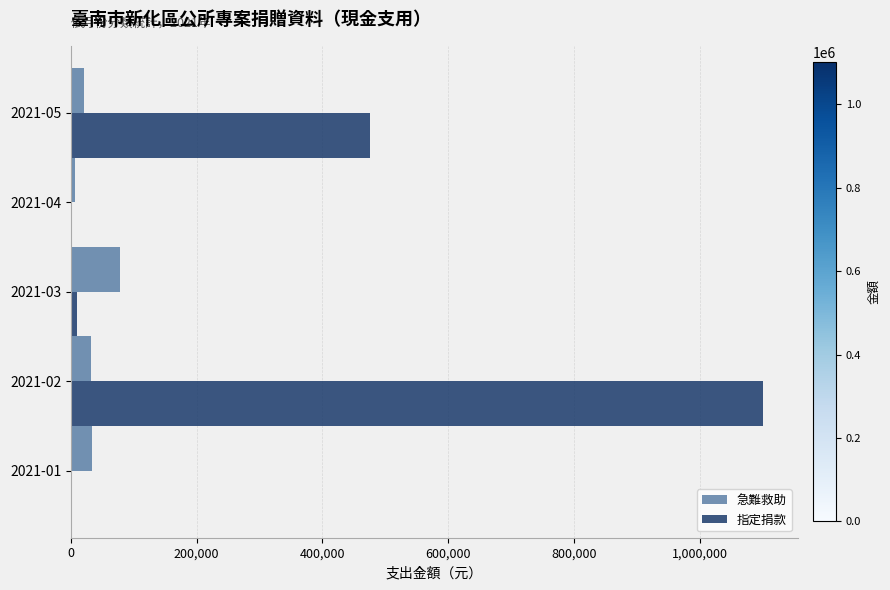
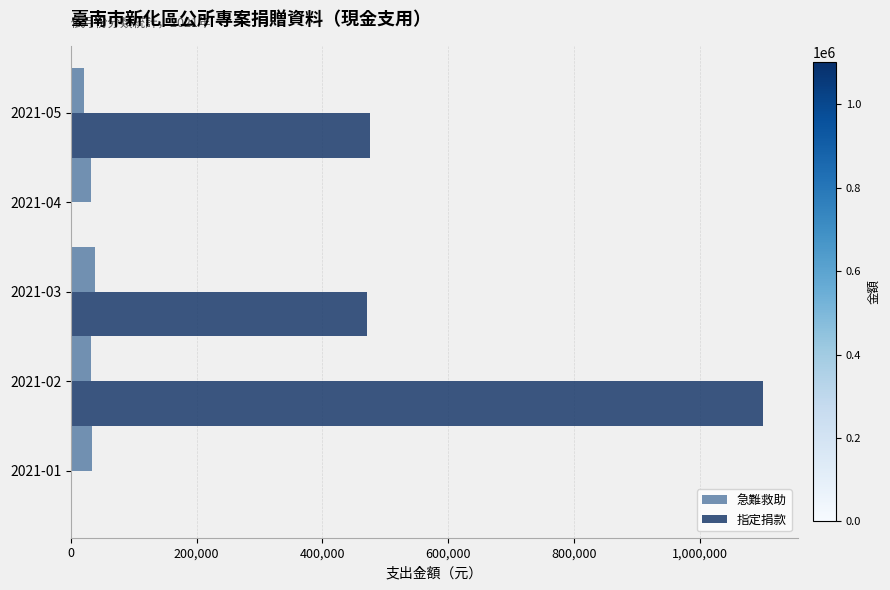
  {
    "急難救助": {
      "2021-05": "20,000",
-     "2021-04": "10,000",
-     "2021-03": "80,000",
+     "2021-04": "30,000",
+     "2021-03": "40,000",
      "2021-02": "30,000",
      "2021-01": "30,000"
    },
    "指定捐款": {
      "2021-05": "480,000",
      "2021-04": "0",
-     "2021-03": "10,000",
+     "2021-03": "470,000",
      "2021-02": "1,100,000",
      "2021-01": "0"
    }
  }
